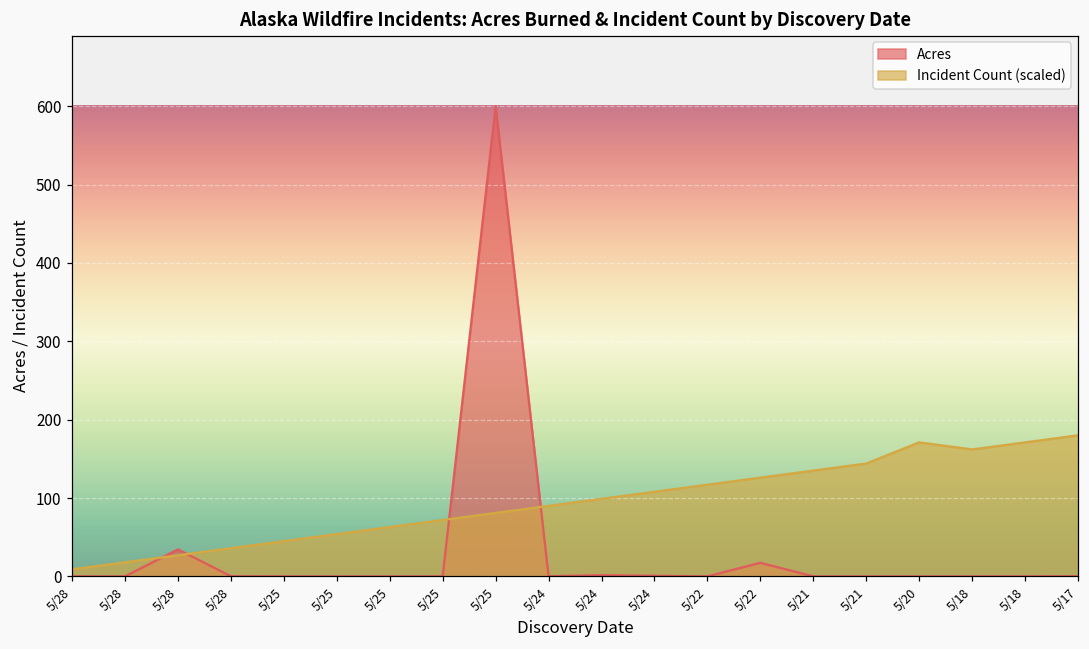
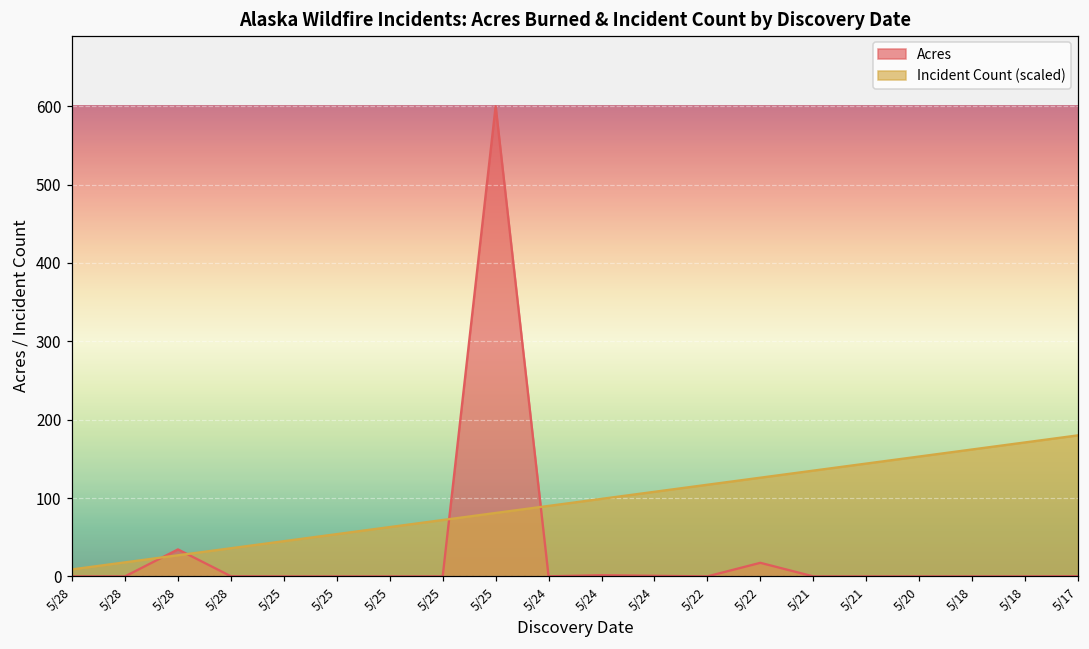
  {
    "Acres": {
      "5/20": 0,
      "5/17": 0
    },
    "Incident Count (scaled)": {
-     "5/20": 170,
+     "5/20": 150,
      "5/17": 180
    }
  }
